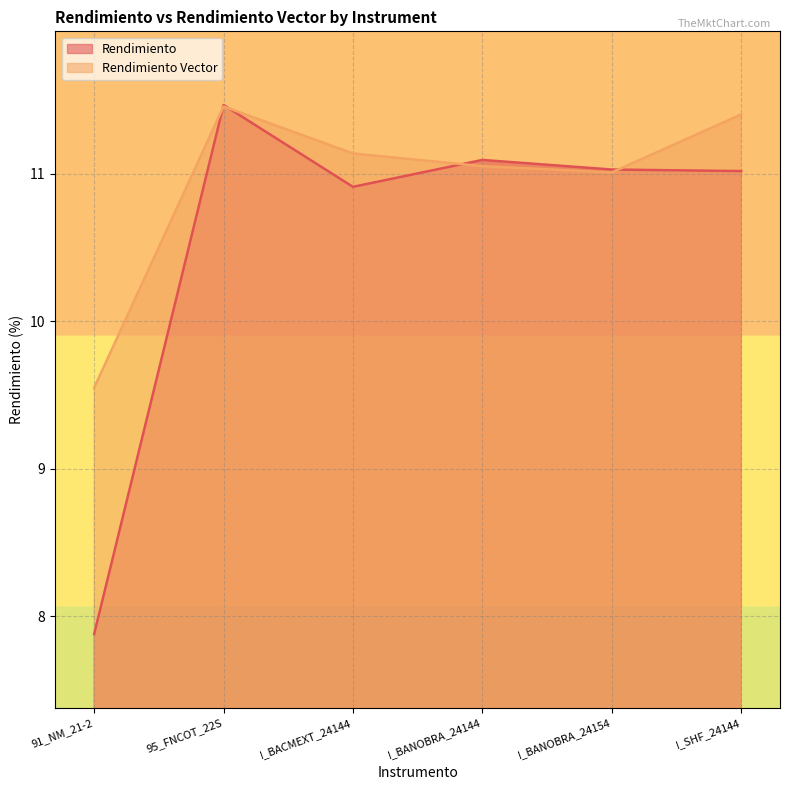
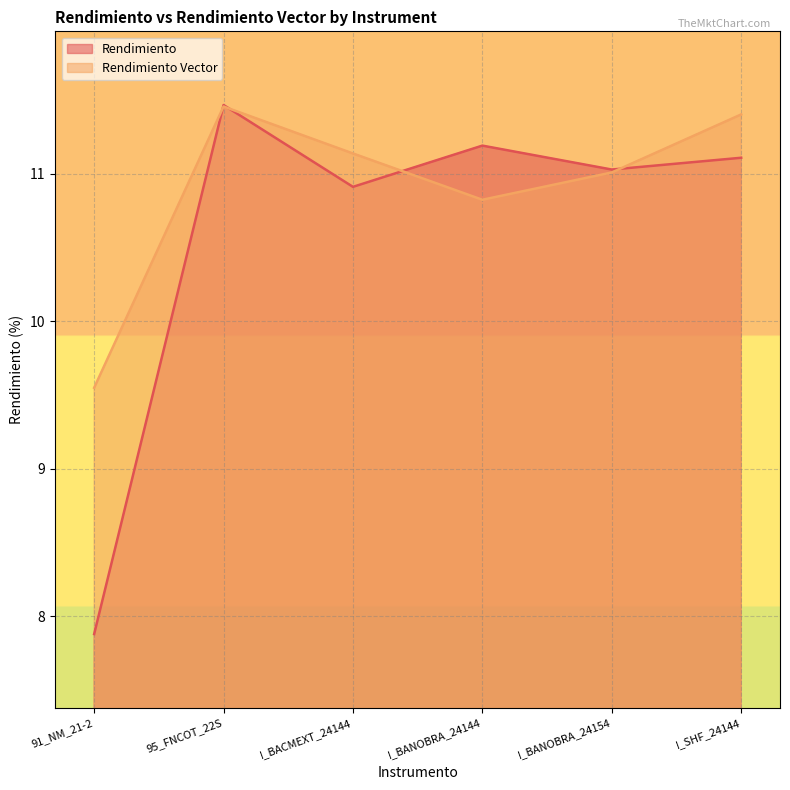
  {
    "Rendimiento": {
      "91_NM_21-2": 7.88,
      "I_BACMEXT_24144": 10.91,
-     "I_BANOBRA_24144": 11.10,
+     "I_BANOBRA_24144": 11.19,
      "I_BANOBRA_24154": 11.03,
-     "I_SHF_24144": 11.02
+     "I_SHF_24144": 11.11
    },
    "Rendimiento Vector": {
      "91_NM_21-2": 9.55,
      "I_BACMEXT_24144": 11.14,
-     "I_BANOBRA_24144": 11.05,
+     "I_BANOBRA_24144": 10.82,
      "I_BANOBRA_24154": 11.01,
      "I_SHF_24144": 11.40
    }
  }
